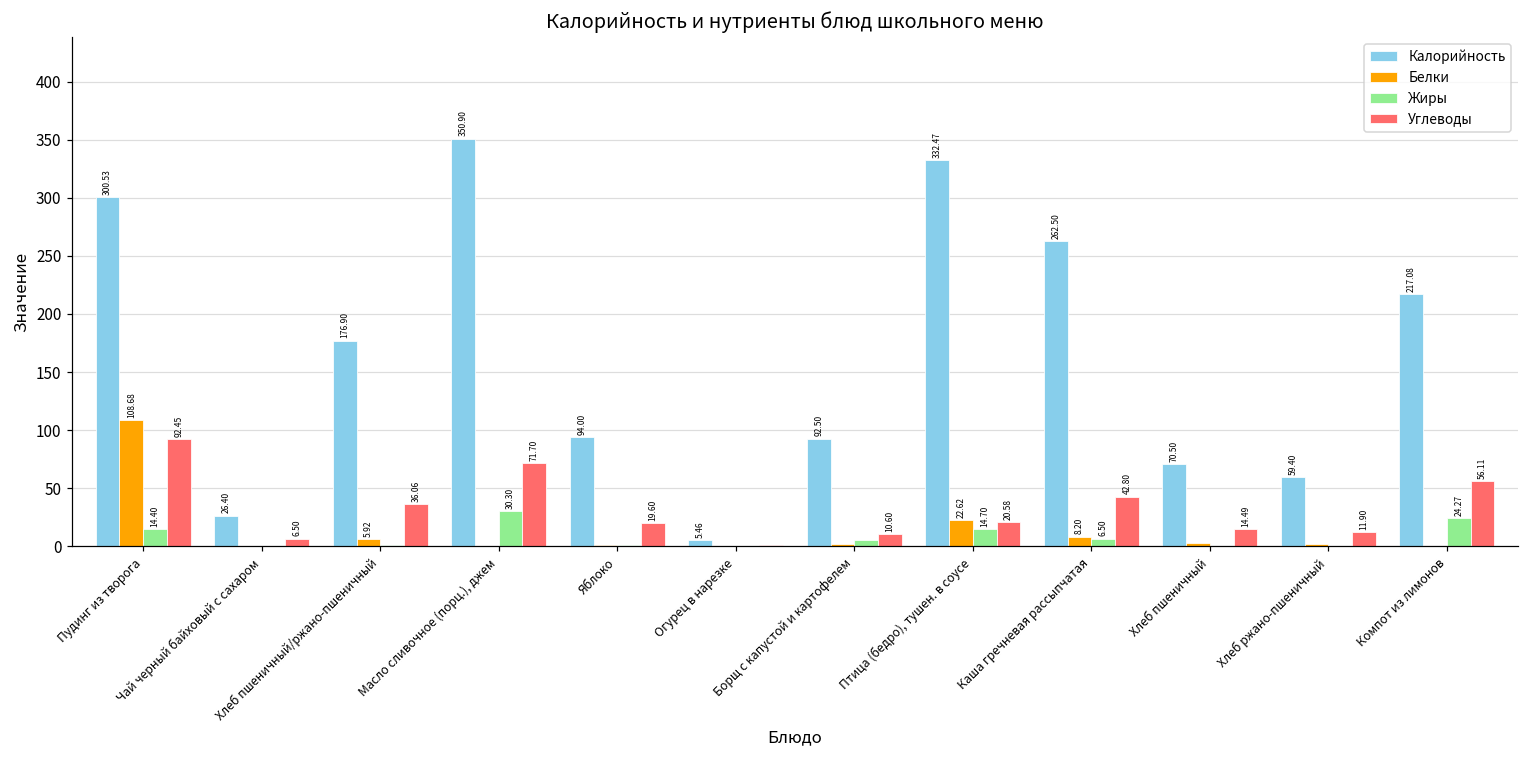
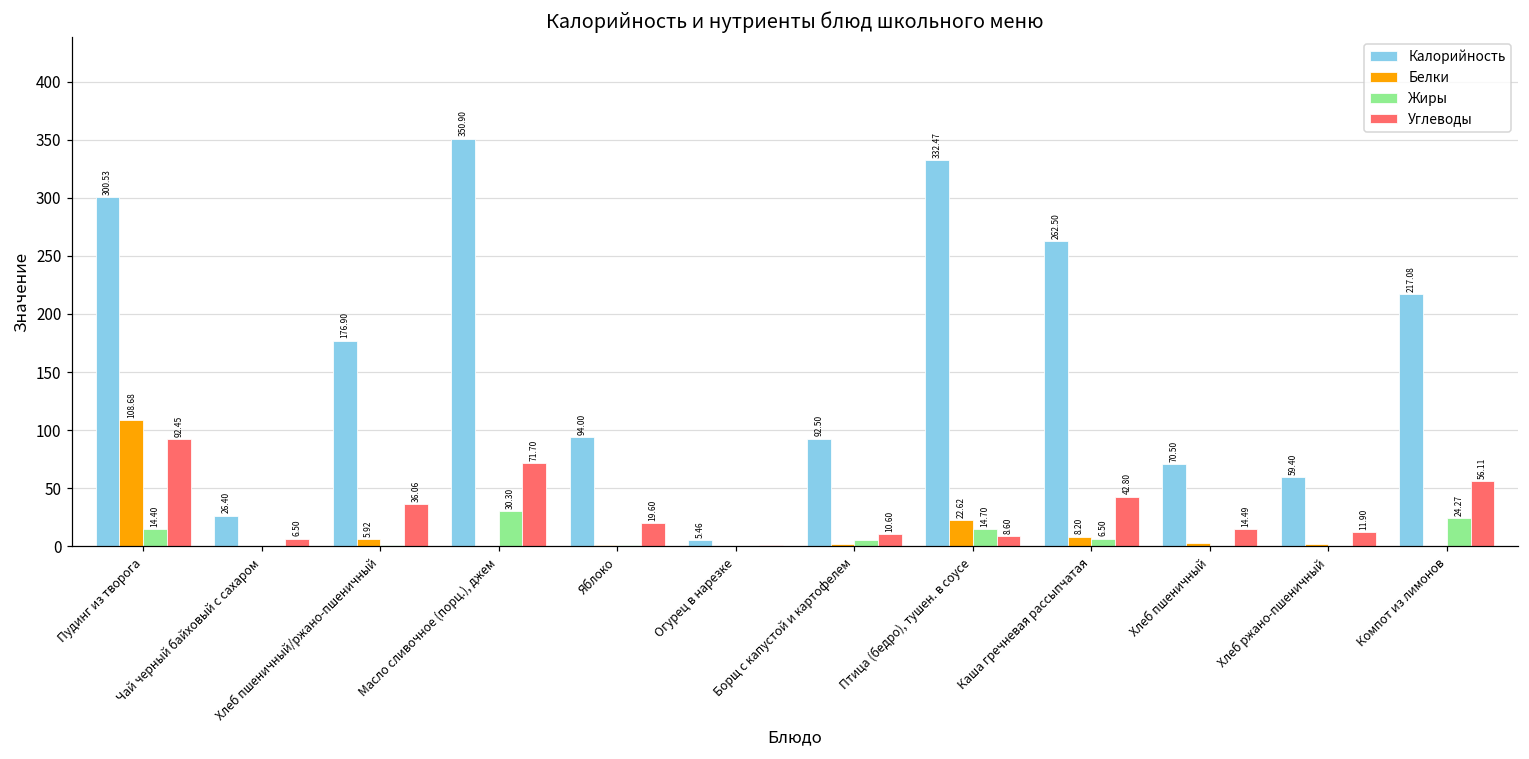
  {
    "Калорийность": {
      "Пудинг из творога": 300.53,
      "Чай черный байховый с сахаром": 26.40,
      "Хлеб пшеничный/ржано-пшеничный": 176.90,
      "Масло сливочное (порц.), джем": 350.90,
      "Яблоко": 94.00,
      "Огурец в нарезке": 5.46,
      "Борщ с капустой и картофелем": 92.50,
      "Птица (бедро), тушен. в соусе": 332.47,
      "Каша гречневая рассыпчатая": 262.50,
      "Хлеб пшеничный": 70.50,
      "Хлеб ржано-пшеничный": 59.40,
      "Компот из лимонов": 217.08
    },
    "Белки": {
      "Пудинг из творога": 108.68,
      "Хлеб пшеничный/ржано-пшеничный": 5.92,
      "Птица (бедро), тушен. в соусе": 22.62,
      "Каша гречневая рассыпчатая": 8.20
    },
    "Жиры": {
      "Пудинг из творога": 14.40,
      "Масло сливочное (порц.), джем": 30.30,
      "Птица (бедро), тушен. в соусе": 14.70,
      "Каша гречневая рассыпчатая": 6.50,
      "Компот из лимонов": 24.27
    },
    "Углеводы": {
      "Пудинг из творога": 92.45,
      "Чай черный байховый с сахаром": 6.50,
      "Хлеб пшеничный/ржано-пшеничный": 36.06,
      "Масло сливочное (порц.), джем": 71.70,
      "Яблоко": 19.60,
      "Борщ с капустой и картофелем": 10.60,
-     "Птица (бедро), тушен. в соусе": 20.58,
+     "Птица (бедро), тушен. в соусе": 8.60,
      "Каша гречневая рассыпчатая": 42.80,
      "Хлеб пшеничный": 14.49,
      "Хлеб ржано-пшеничный": 11.90,
      "Компот из лимонов": 56.11
    }
  }
